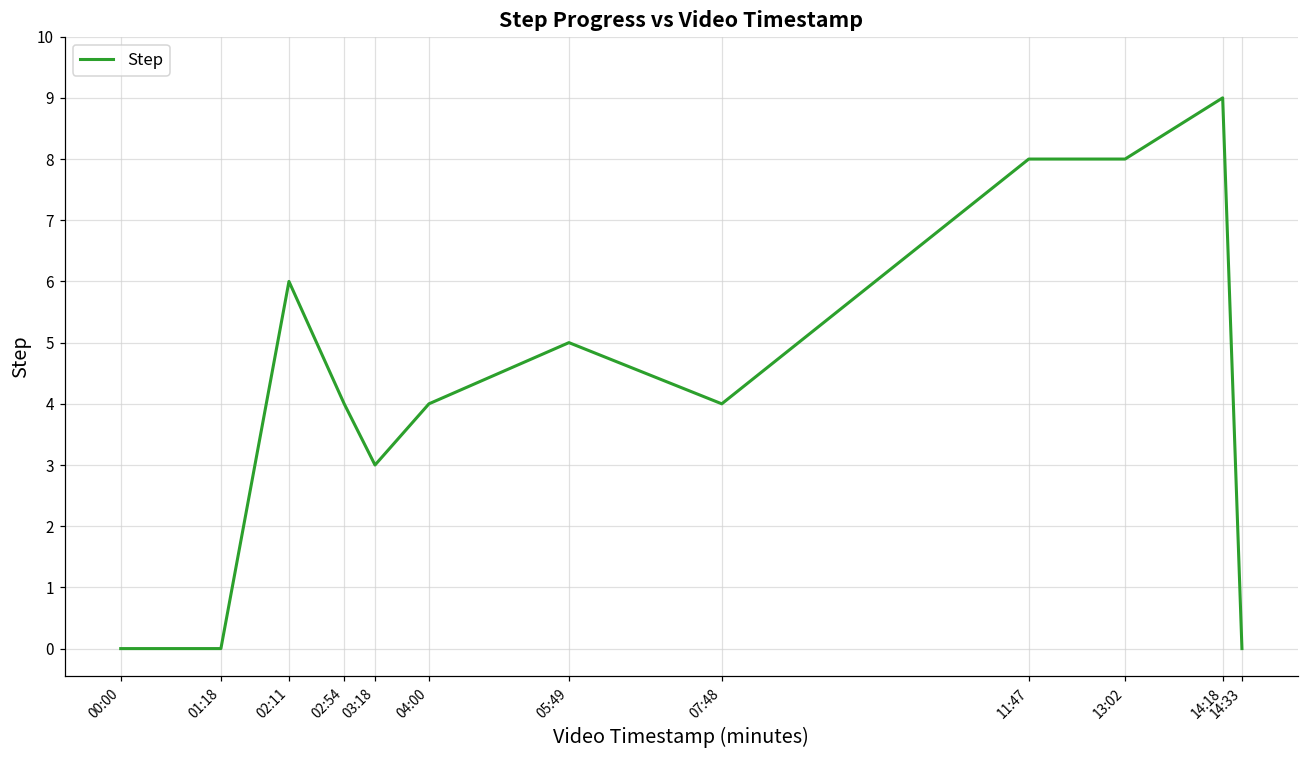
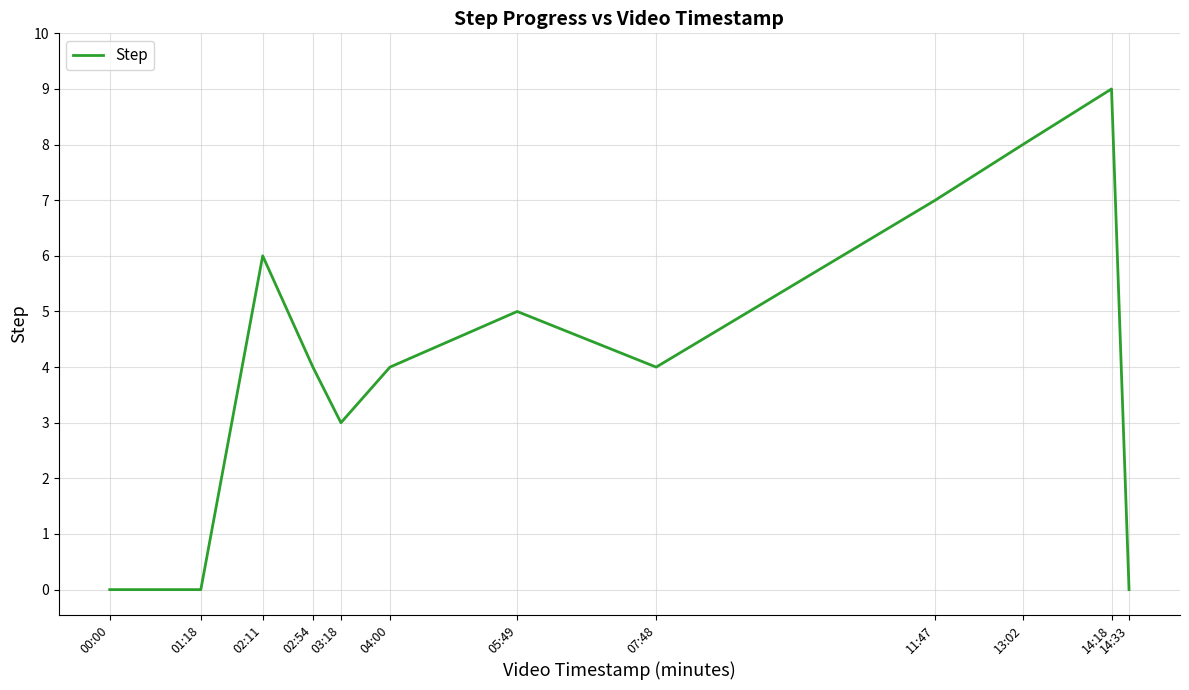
  {
    "00:00": 0,
    "01:18": 0,
    "02:11": 6,
    "02:54": 4,
    "03:18": 3,
    "04:00": 4,
    "05:49": 5,
    "07:48": 4,
-   "11:47": 8,
+   "11:47": 7,
    "13:02": 8,
    "14:18": 9,
    "14:33": 0
  }
